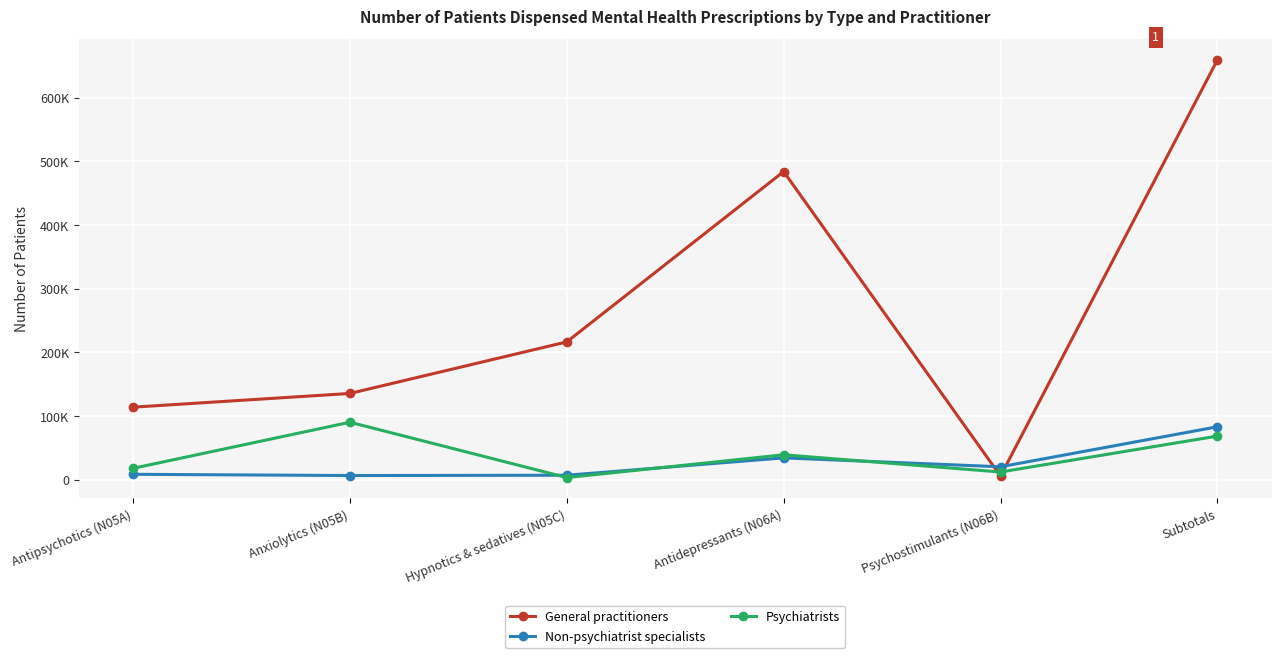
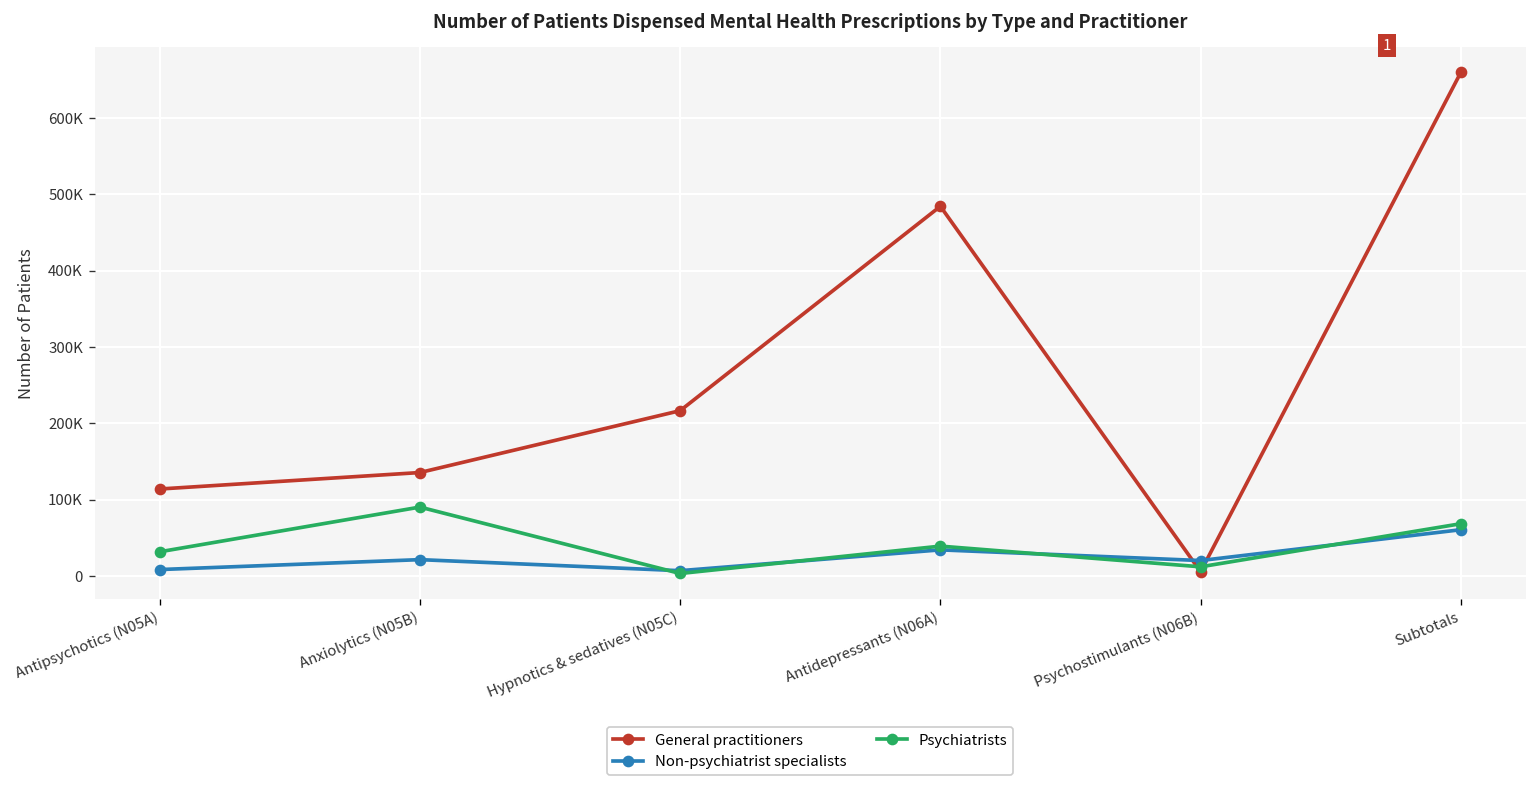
  {
    "General practitioners": {
      "Antipsychotics (N05A)": 110000,
      "Anxiolytics (N05B)": 140000,
      "Hypnotics & sedatives (N05C)": 220000,
      "Antidepressants (N06A)": 480000,
      "Psychostimulants (N06B)": 10000,
      "Subtotals": 660000
    },
    "Non-psychiatrist specialists": {
      "Antipsychotics (N05A)": 10000,
-     "Anxiolytics (N05B)": 10000,
+     "Anxiolytics (N05B)": 20000,
      "Antidepressants (N06A)": 30000,
      "Psychostimulants (N06B)": 20000,
-     "Subtotals": 80000
+     "Subtotals": 60000
    },
    "Psychiatrists": {
-     "Antipsychotics (N05A)": 20000,
+     "Antipsychotics (N05A)": 30000,
      "Anxiolytics (N05B)": 90000,
      "Antidepressants (N06A)": 40000,
      "Psychostimulants (N06B)": 10000,
      "Subtotals": 70000
    }
  }
